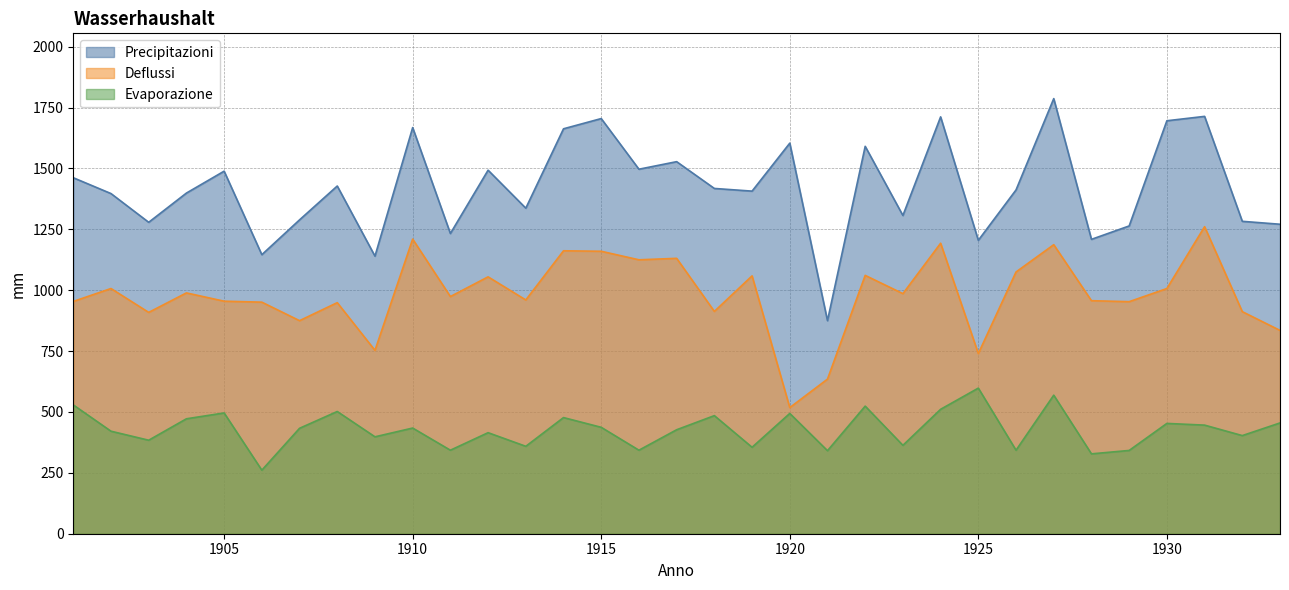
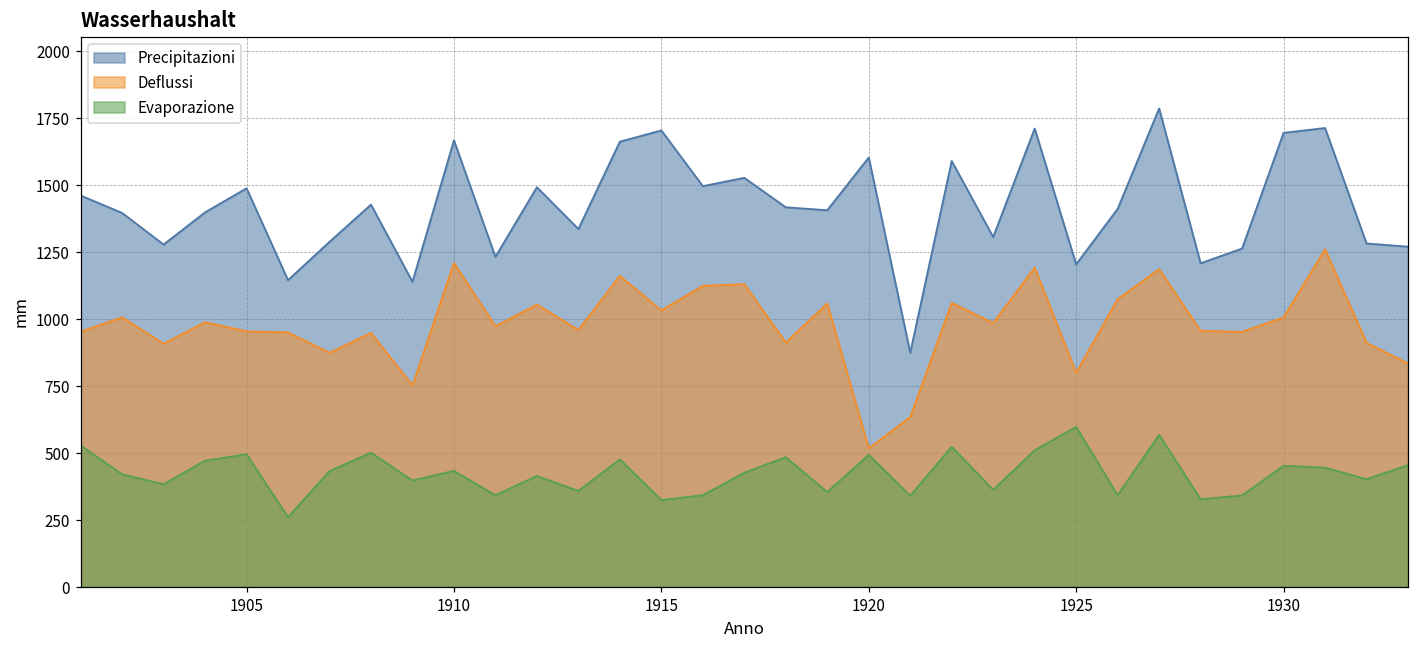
  {
    "Precipitazioni": {
      "1905": 1490,
      "1910": 1670,
      "1915": 1710,
      "1920": 1600,
      "1925": 1210,
      "1930": 1700
    },
    "Deflussi": {
      "1905": 960,
      "1910": 1210,
-     "1915": 1160,
+     "1915": 1030,
      "1920": 520,
-     "1925": 740,
+     "1925": 800,
      "1930": 1010
    },
    "Evaporazione": {
      "1905": 500,
      "1910": 430,
-     "1915": 440,
+     "1915": 330,
      "1920": 490,
      "1925": 600,
      "1930": 450
    }
  }
